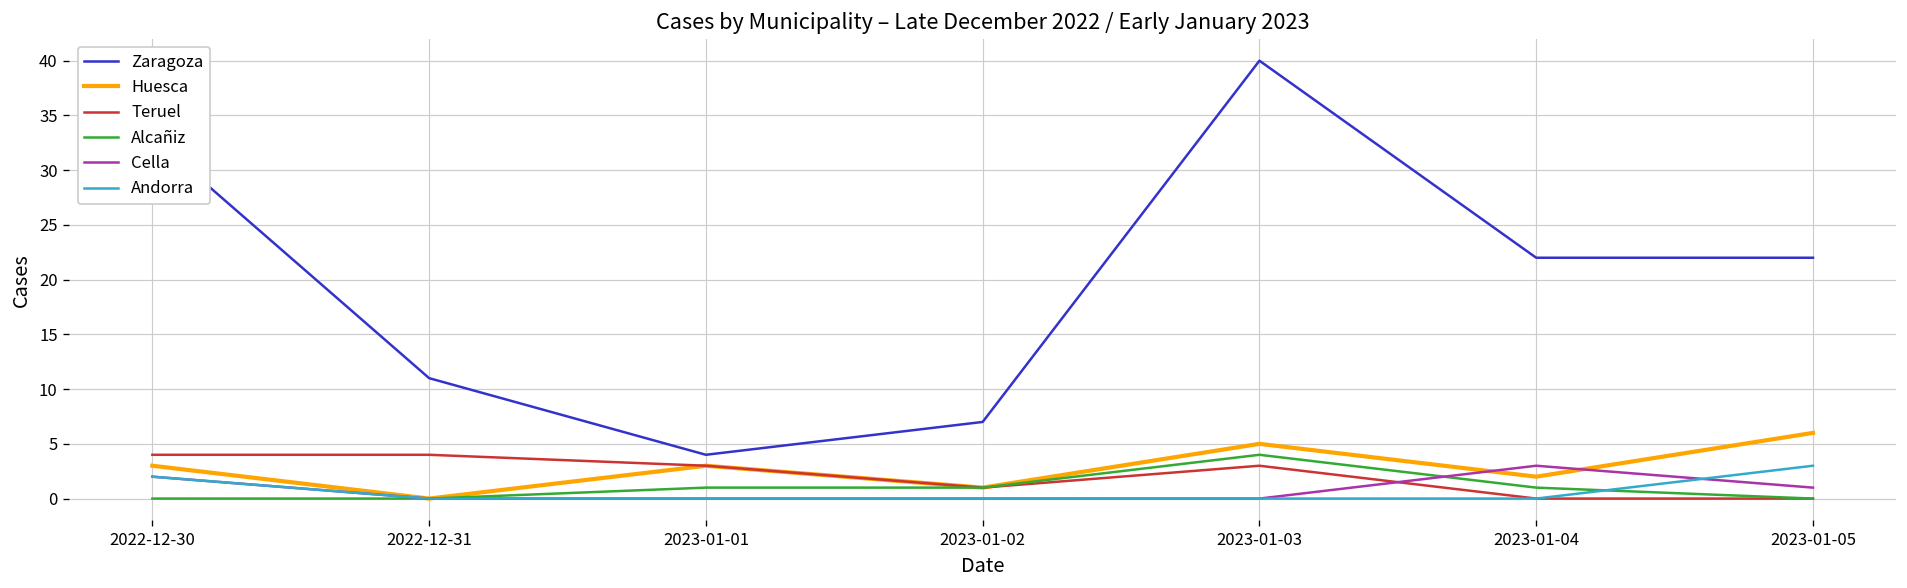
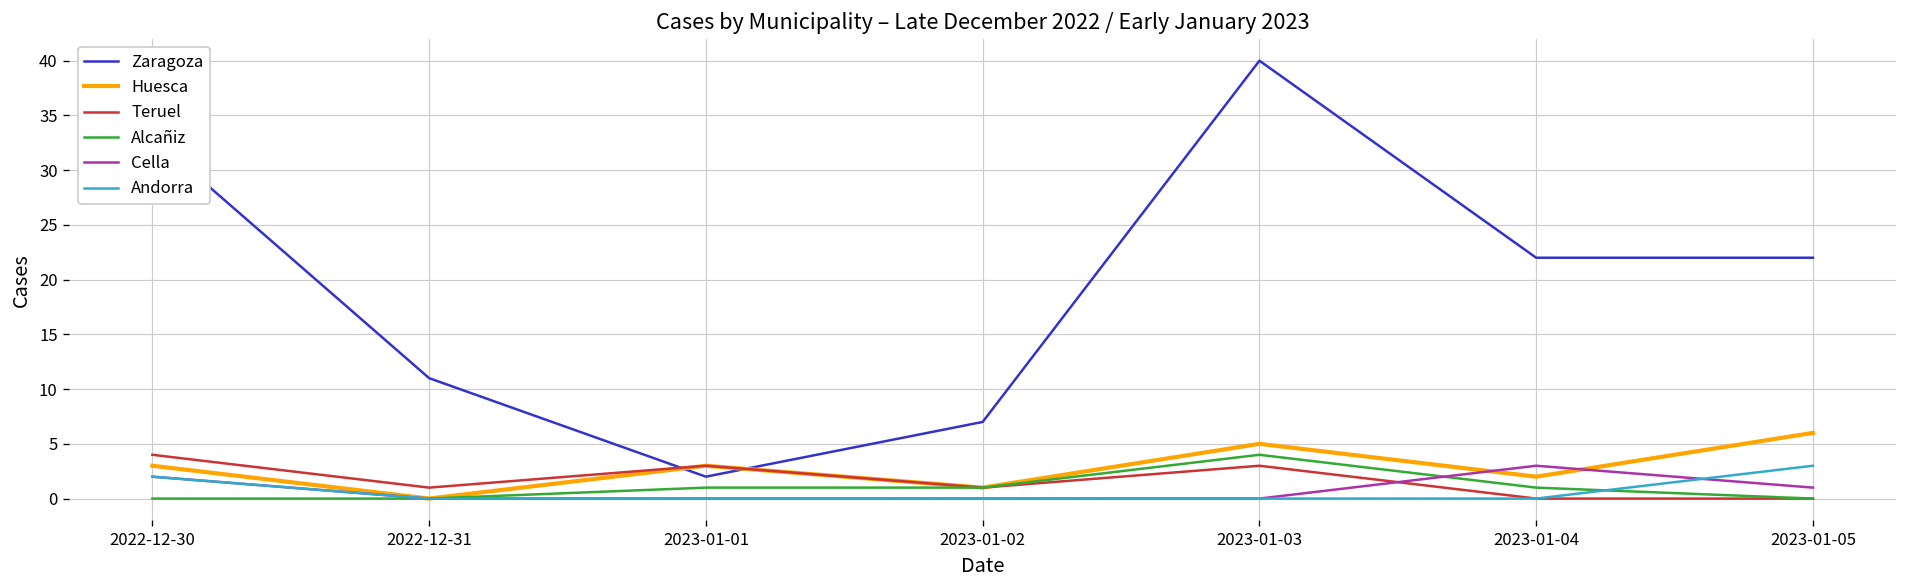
  {
    "Zaragoza": {
      "2022-12-31": 11,
-     "2023-01-01": 4,
+     "2023-01-01": 2,
      "2023-01-02": 7,
      "2023-01-03": 40,
      "2023-01-04": 22,
      "2023-01-05": 22
    },
    "Huesca": {
      "2022-12-30": 3,
      "2023-01-03": 5,
      "2023-01-04": 2,
      "2023-01-05": 6
    },
    "Teruel": {
      "2022-12-30": 4,
-     "2022-12-31": 4,
+     "2022-12-31": 1,
      "2023-01-03": 3
    },
    "Alcañiz": {
      "2022-12-30": 0,
      "2023-01-01": 1,
      "2023-01-03": 4,
      "2023-01-04": 1
    },
    "Cella": {
      "2023-01-04": 3,
      "2023-01-05": 1
    },
    "Andorra": {
      "2023-01-05": 3
    }
  }
